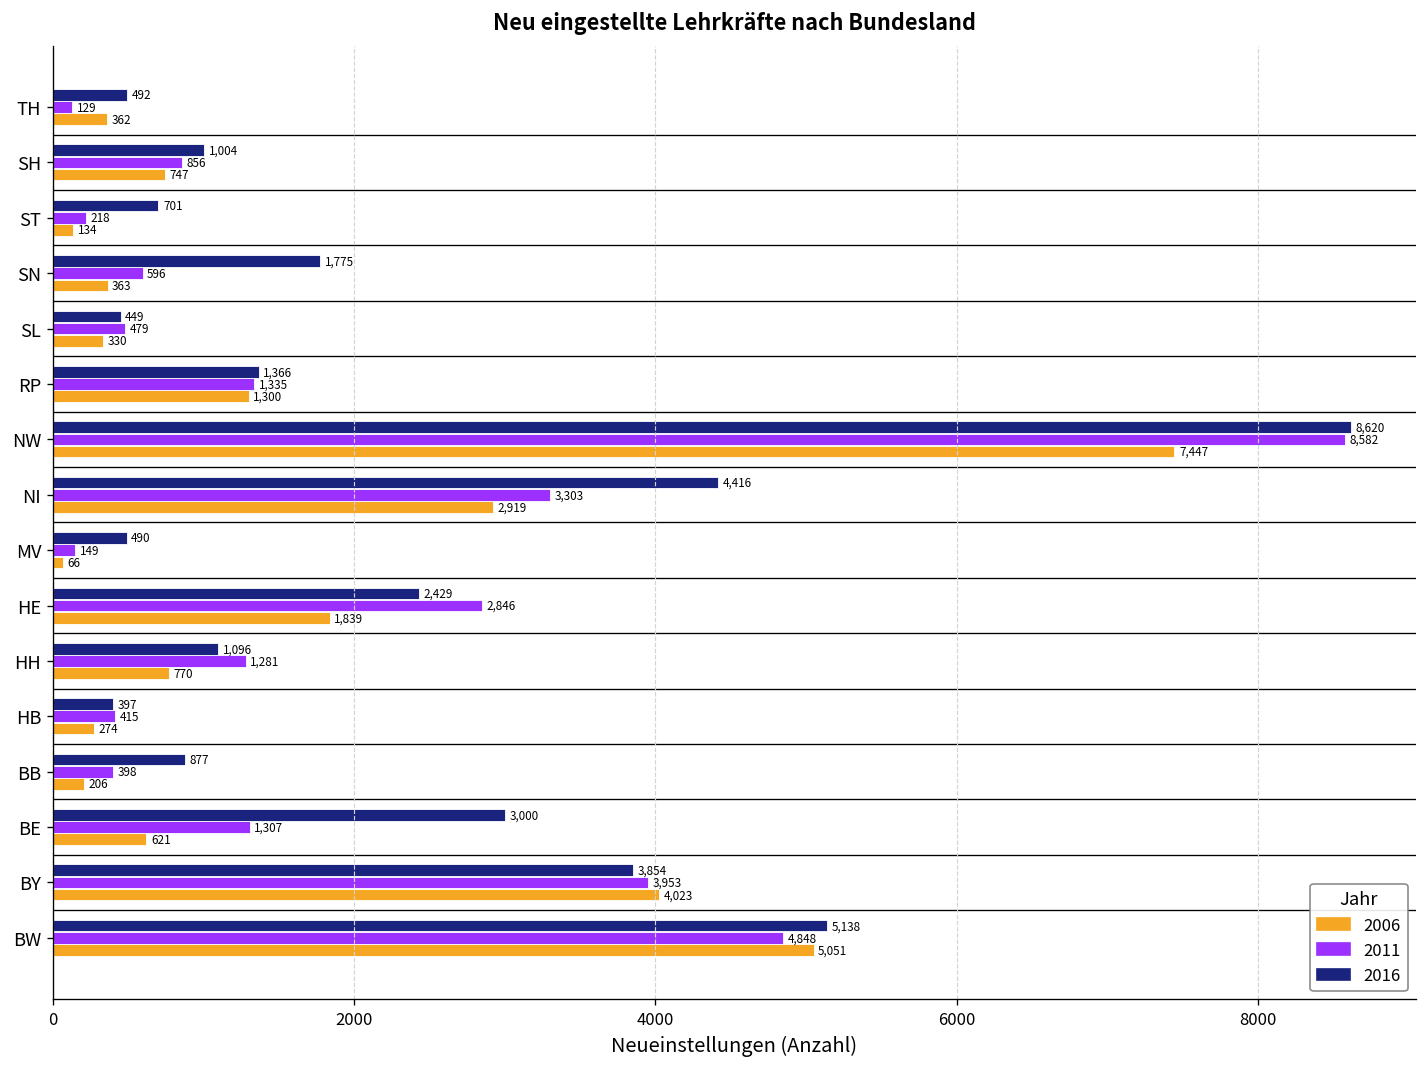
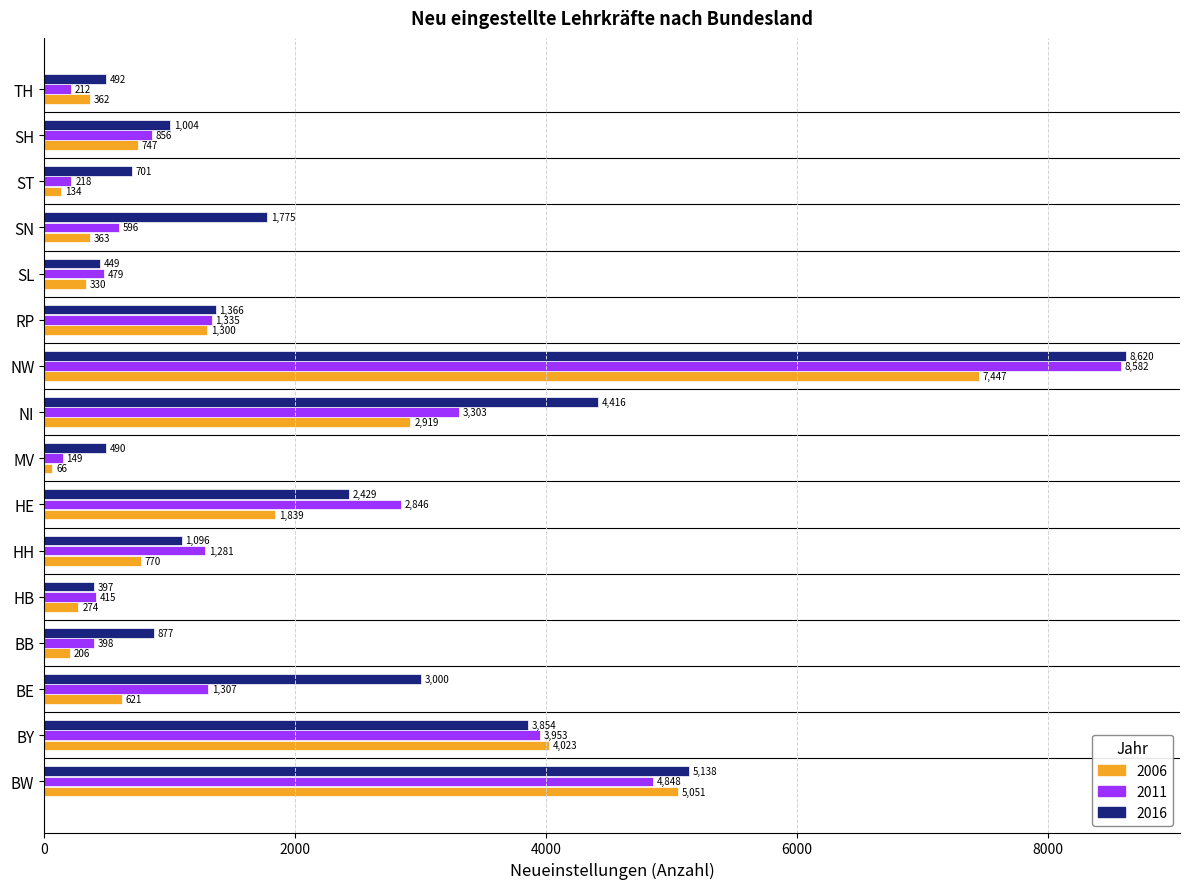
  {
    "2006": {
      "TH": "362",
      "SH": "747",
      "ST": "134",
      "SN": "363",
      "SL": "330",
      "RP": "1,300",
      "NW": "7,447",
      "NI": "2,919",
      "MV": "66",
      "HE": "1,839",
      "HH": "770",
      "HB": "274",
      "BB": "206",
      "BE": "621",
      "BY": "4,023",
      "BW": "5,051"
    },
    "2011": {
-     "TH": "129",
+     "TH": "212",
      "SH": "856",
      "ST": "218",
      "SN": "596",
      "SL": "479",
      "RP": "1,335",
      "NW": "8,582",
      "NI": "3,303",
      "MV": "149",
      "HE": "2,846",
      "HH": "1,281",
      "HB": "415",
      "BB": "398",
      "BE": "1,307",
      "BY": "3,953",
      "BW": "4,848"
    },
    "2016": {
      "TH": "492",
      "SH": "1,004",
      "ST": "701",
      "SN": "1,775",
      "SL": "449",
      "RP": "1,366",
      "NW": "8,620",
      "NI": "4,416",
      "MV": "490",
      "HE": "2,429",
      "HH": "1,096",
      "HB": "397",
      "BB": "877",
      "BE": "3,000",
      "BY": "3,854",
      "BW": "5,138"
    }
  }
